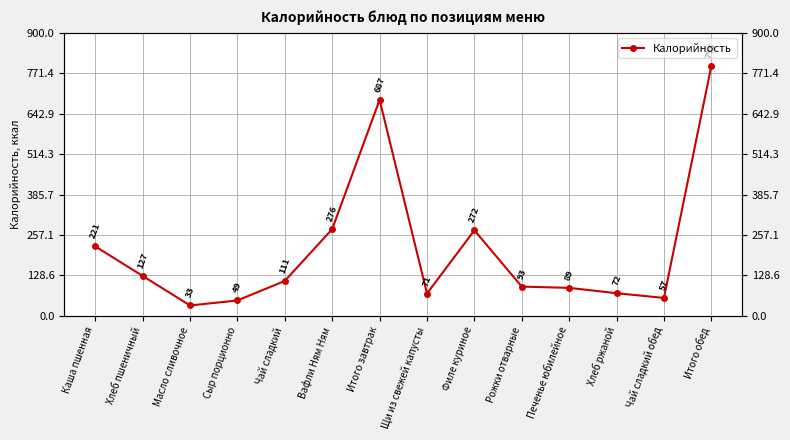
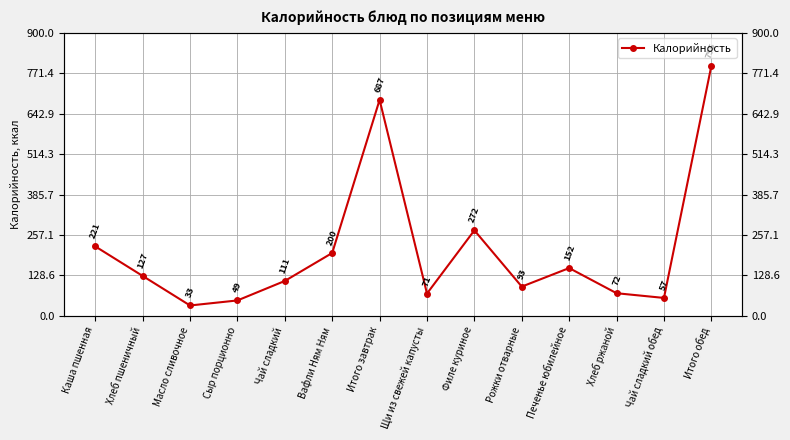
  {
    "Каша пшенная": 221,
    "Хлеб пшеничный": 127,
    "Масло сливочное": 33,
    "Сыр порционно": 49,
    "Чай сладкий": 111,
-   "Вафли Ням Ням": 276,
+   "Вафли Ням Ням": 200,
    "Итого завтрак": 687,
    "Щи из свежей капусты": 71,
    "Филе куриное": 272,
    "Рожки отварные": 93,
-   "Печенье юбилейное": 89,
+   "Печенье юбилейное": 152,
    "Хлеб ржаной": 72,
    "Чай сладкий обед": 57
  }
